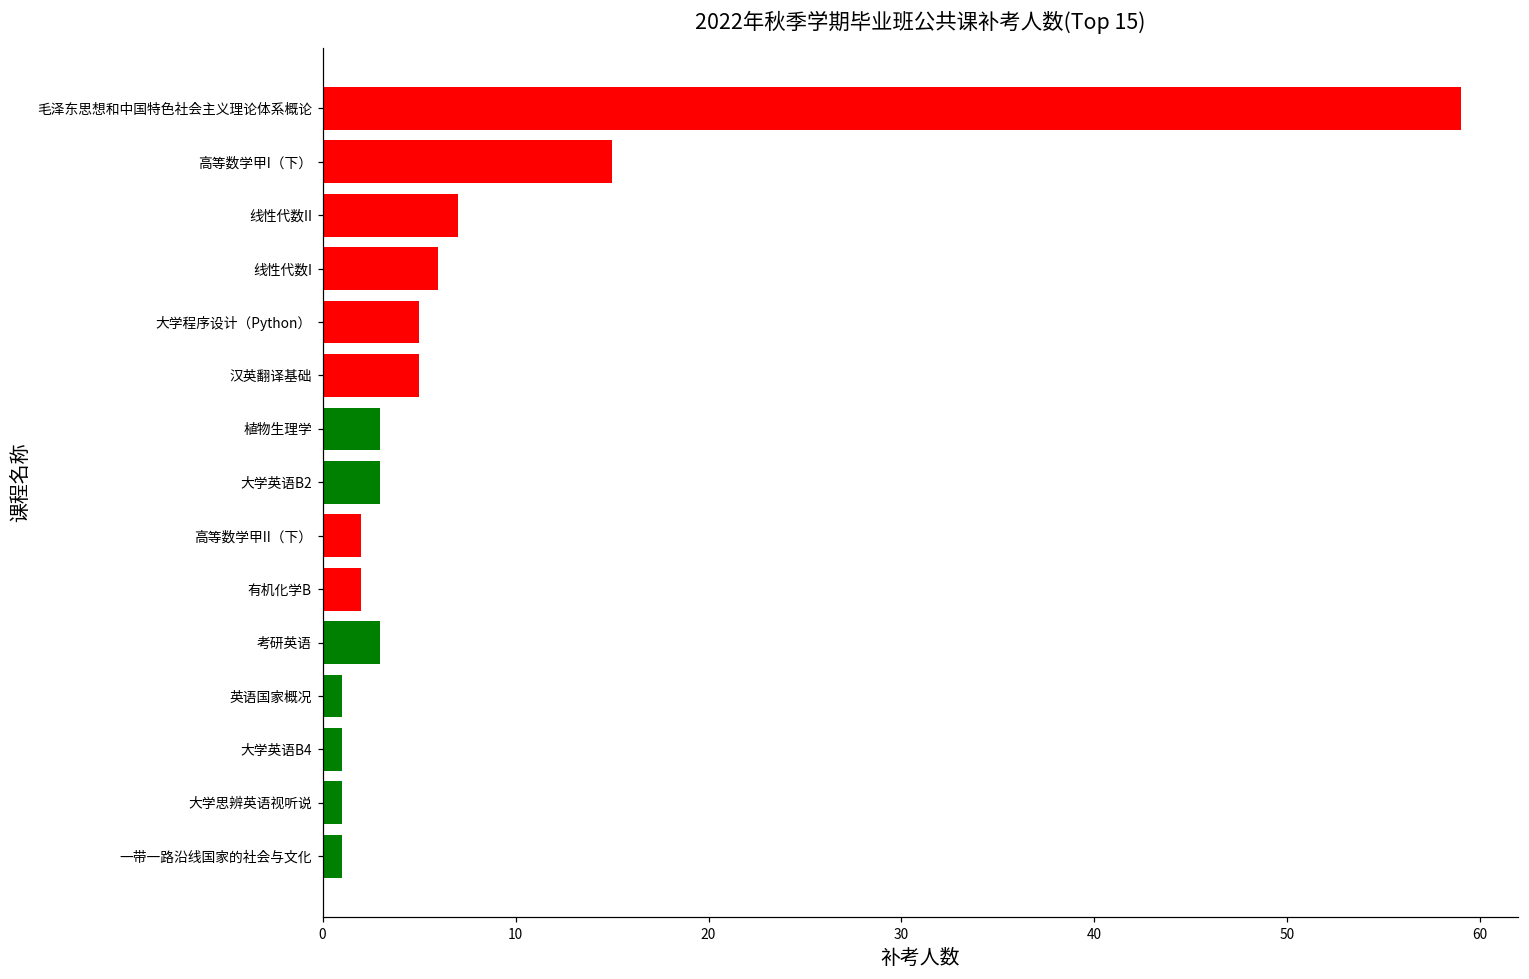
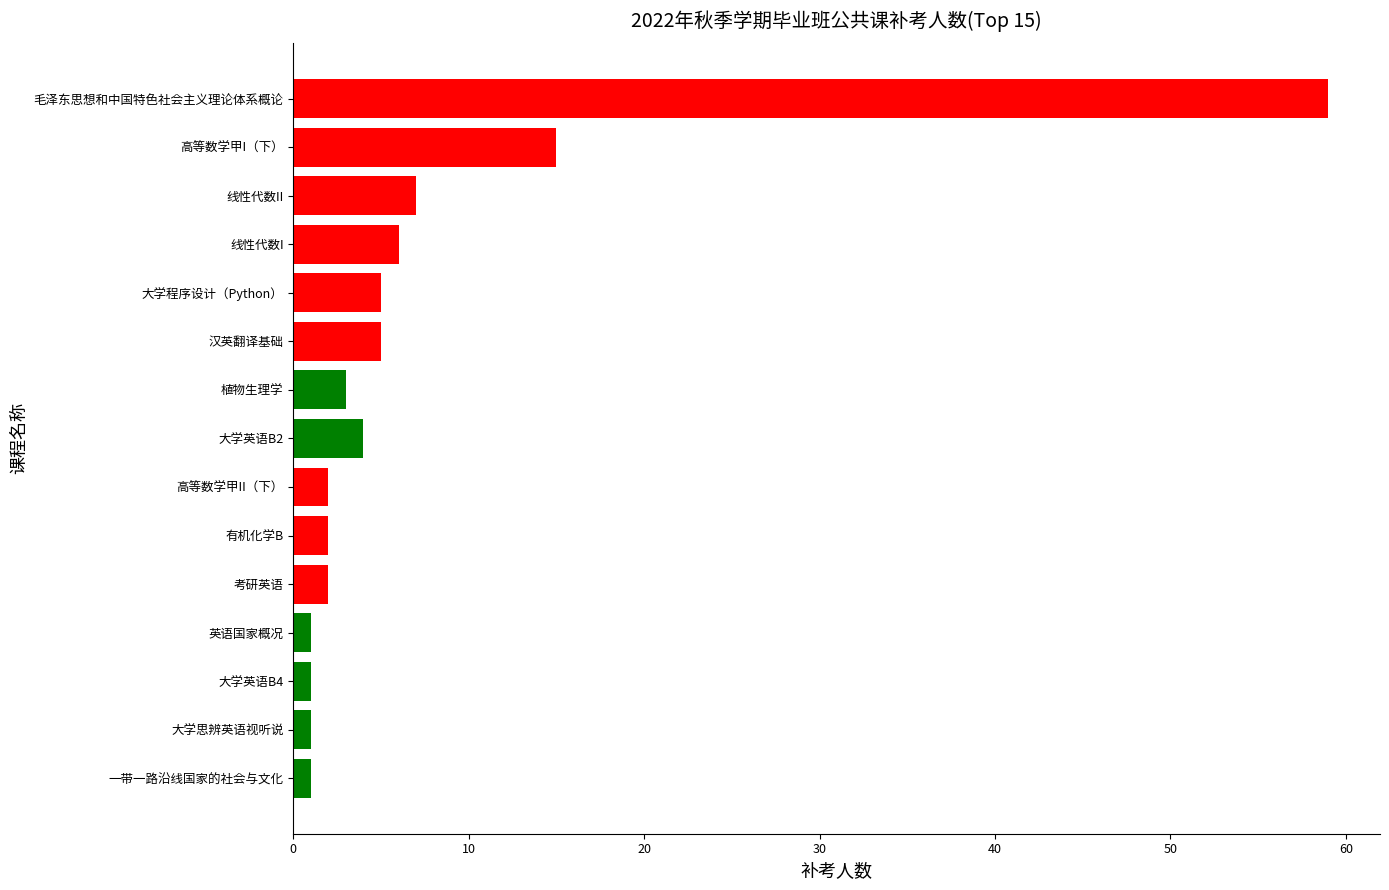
  {
    "毛泽东思想和中国特色社会主义理论体系概论": 59,
    "高等数学甲I（下）": 15,
    "线性代数II": 7,
    "线性代数I": 6,
    "大学程序设计（Python）": 5,
    "汉英翻译基础": 5,
    "植物生理学": 3,
-   "大学英语B2": 3,
+   "大学英语B2": 4,
    "高等数学甲II（下）": 2,
    "有机化学B": 2,
-   "考研英语": 3,
+   "考研英语": 2,
    "英语国家概况": 1,
    "大学英语B4": 1,
    "大学思辨英语视听说": 1,
    "一带一路沿线国家的社会与文化": 1
  }
